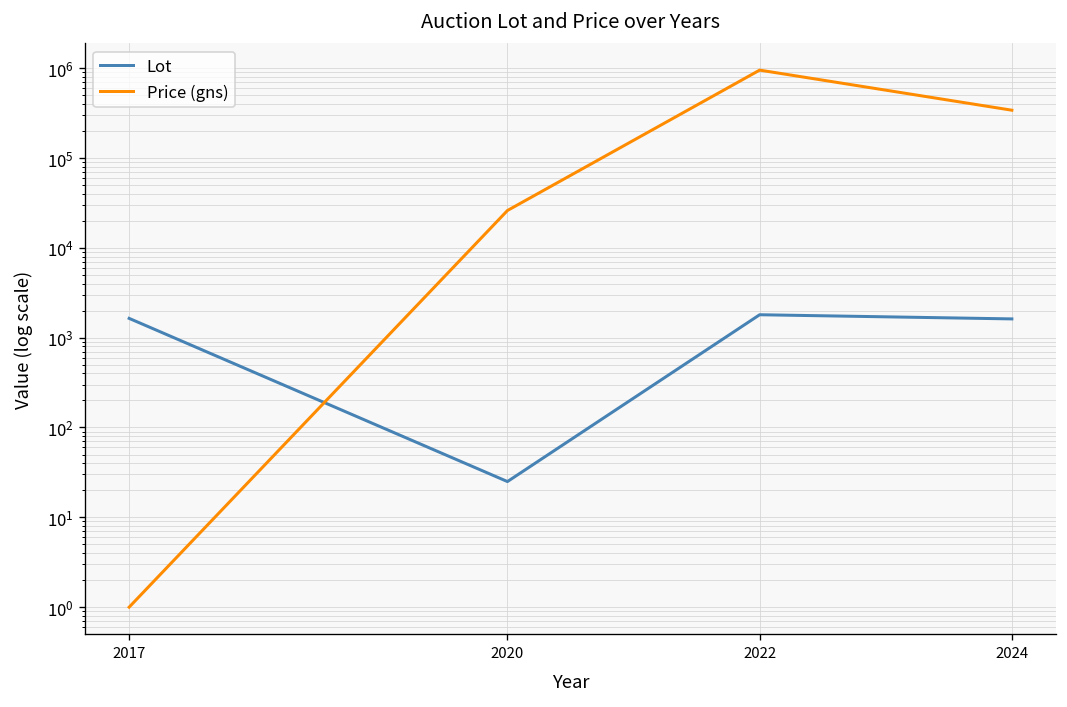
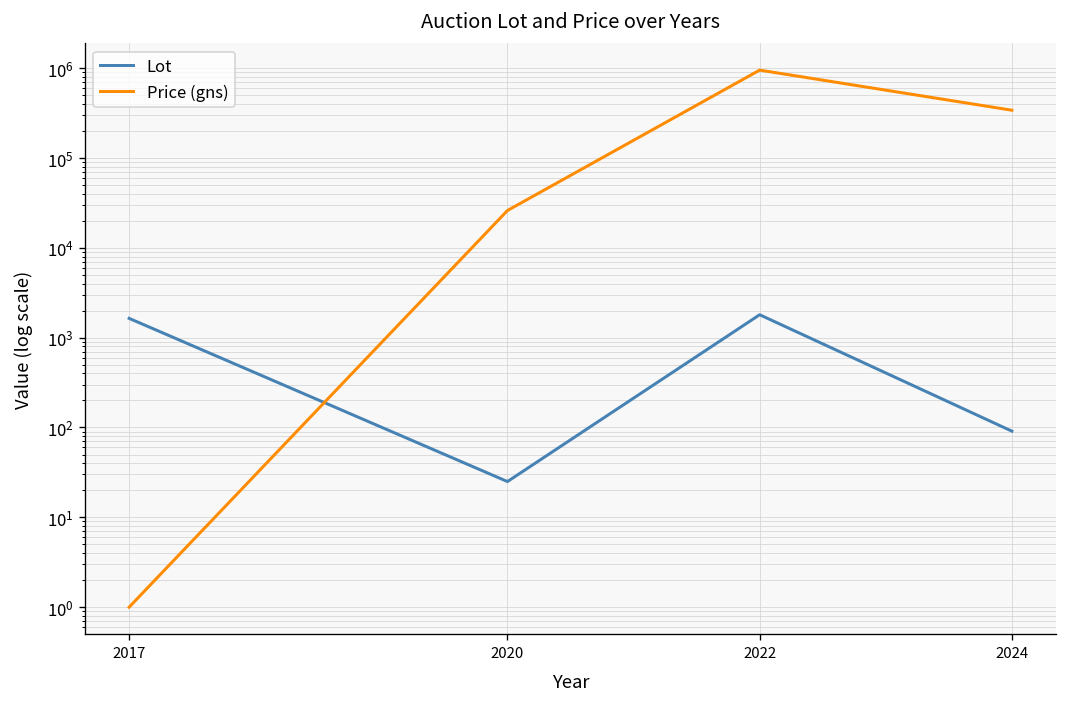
  {
    "Lot": {
      "2017": 1600,
      "2020": 25,
      "2022": 1800,
-     "2024": 1600
+     "2024": 90
    },
    "Price (gns)": {
      "2017": 1,
      "2020": 26000,
      "2022": 1000000,
      "2024": 300000
    }
  }
